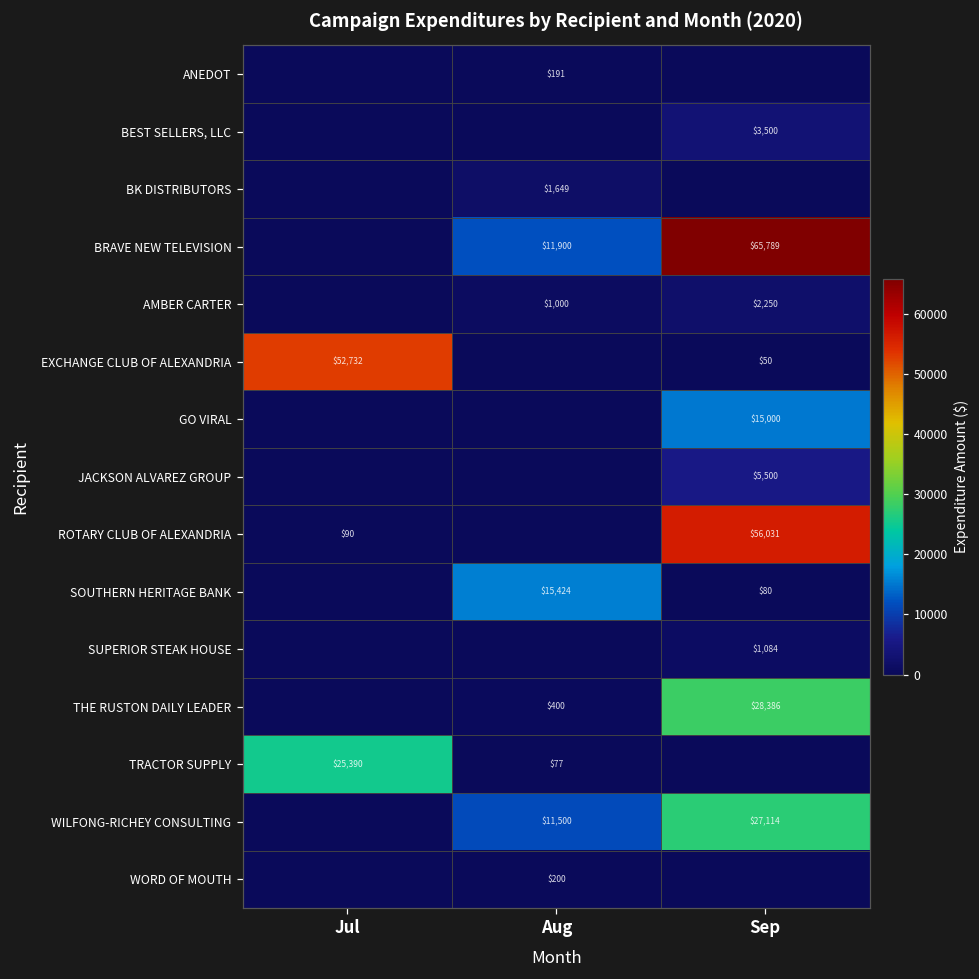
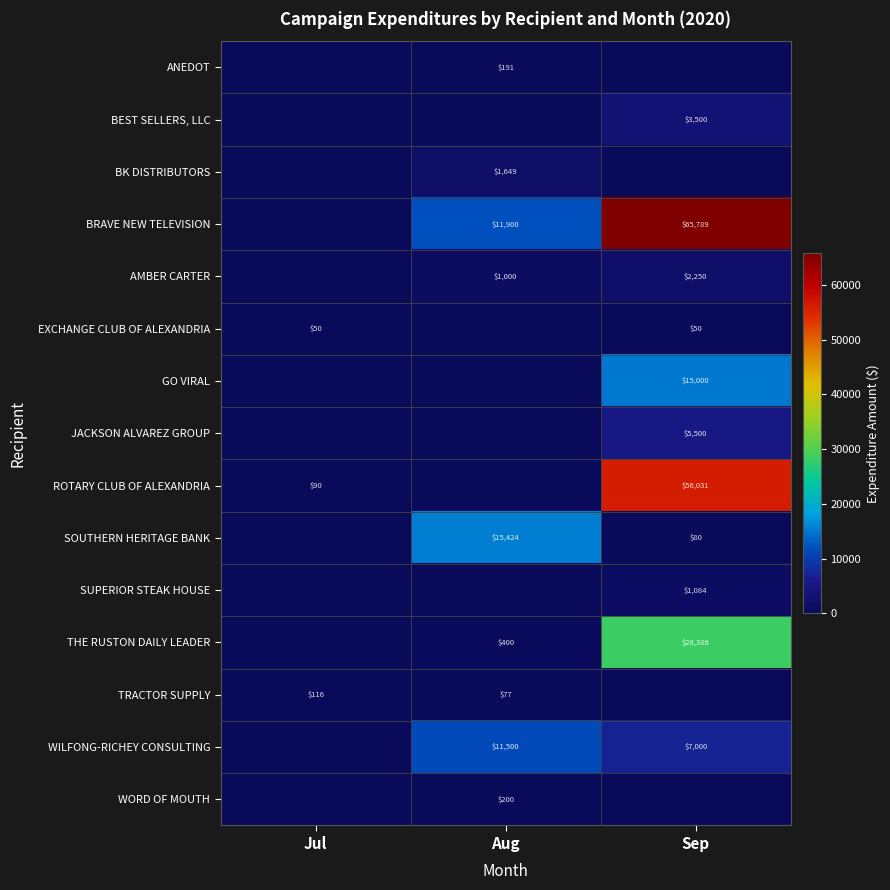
  {
    "ANEDOT": {
      "Aug": "$191"
    },
    "BEST SELLERS, LLC": {
      "Sep": "$3,500"
    },
    "BK DISTRIBUTORS": {
      "Aug": "$1,649"
    },
    "BRAVE NEW TELEVISION": {
      "Aug": "$11,900",
      "Sep": "$65,789"
    },
    "AMBER CARTER": {
      "Aug": "$1,000",
      "Sep": "$2,250"
    },
    "EXCHANGE CLUB OF ALEXANDRIA": {
-     "Jul": "$52,732",
+     "Jul": "$50",
      "Sep": "$50"
    },
    "GO VIRAL": {
      "Sep": "$15,000"
    },
    "JACKSON ALVAREZ GROUP": {
      "Sep": "$5,500"
    },
    "ROTARY CLUB OF ALEXANDRIA": {
      "Jul": "$90",
      "Sep": "$56,031"
    },
    "SOUTHERN HERITAGE BANK": {
      "Aug": "$15,424",
      "Sep": "$80"
    },
    "SUPERIOR STEAK HOUSE": {
      "Sep": "$1,084"
    },
    "THE RUSTON DAILY LEADER": {
      "Aug": "$400",
      "Sep": "$28,386"
    },
    "TRACTOR SUPPLY": {
-     "Jul": "$25,390",
+     "Jul": "$116",
      "Aug": "$77"
    },
    "WILFONG-RICHEY CONSULTING": {
      "Aug": "$11,500",
-     "Sep": "$27,114"
+     "Sep": "$7,000"
    },
    "WORD OF MOUTH": {
      "Aug": "$200"
    }
  }
